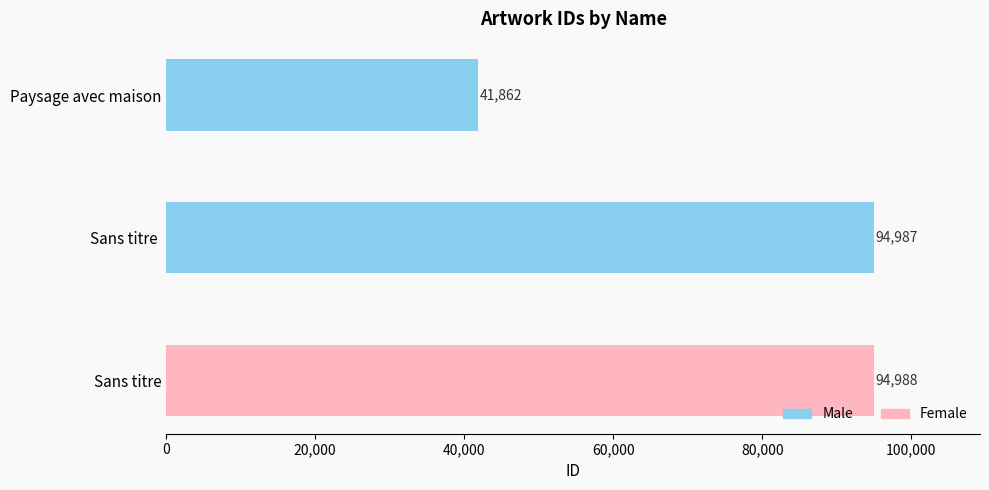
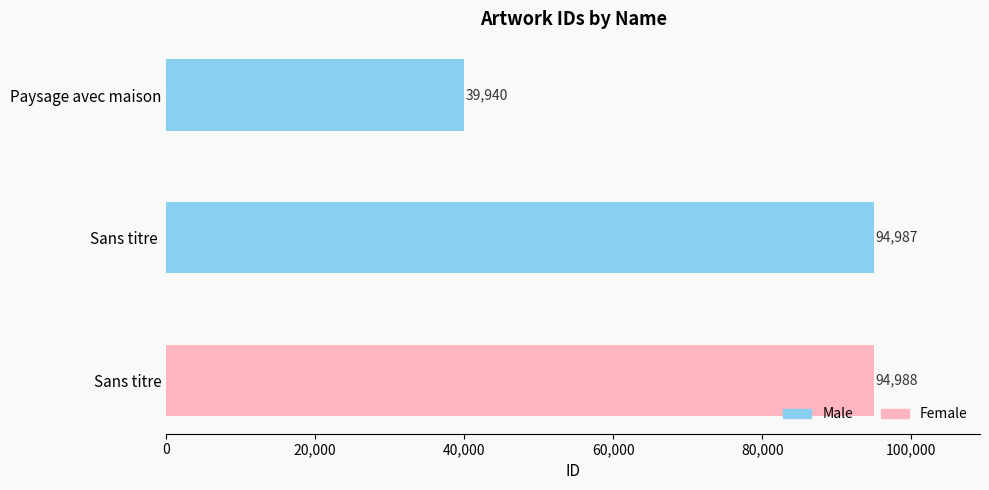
  {
-   "Paysage avec maison": "41,862"
+   "Paysage avec maison": "39,940"
  }
